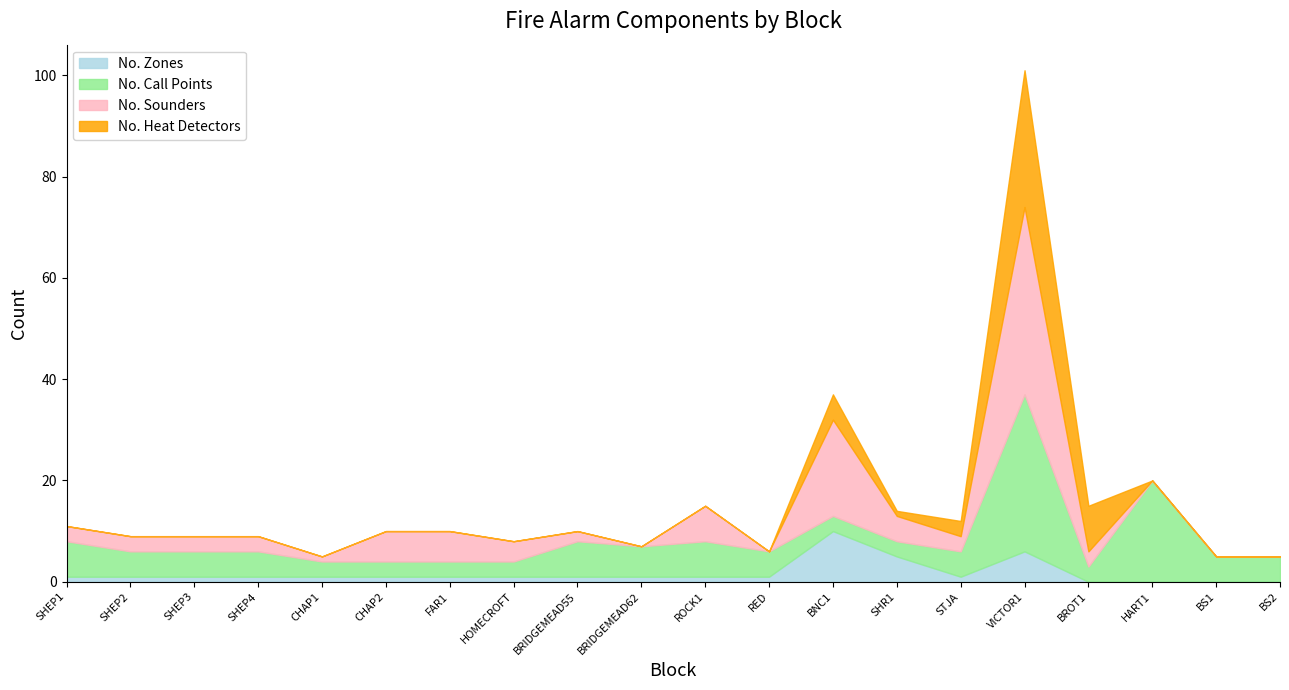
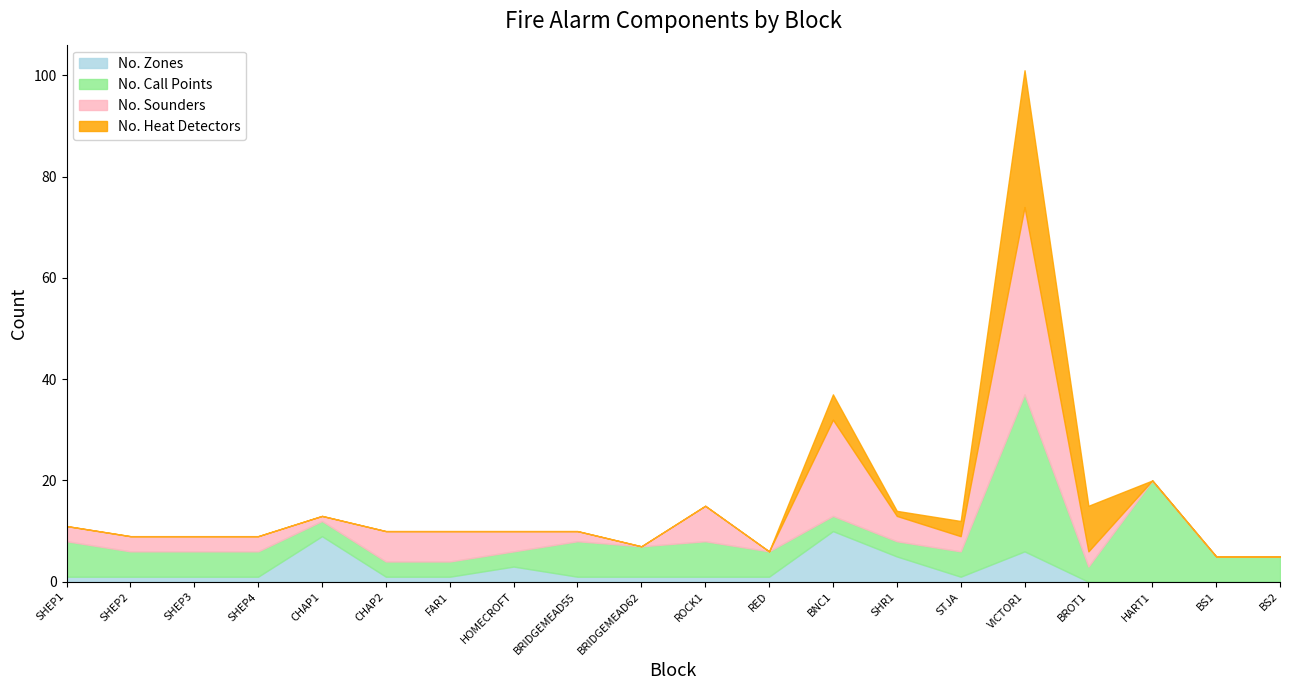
  {
    "No. Zones": {
      "SHEP1": 1,
      "SHEP2": 1,
      "SHEP3": 1,
      "SHEP4": 1,
-     "CHAP1": 1,
+     "CHAP1": 9,
      "CHAP2": 1,
      "FAR1": 1,
-     "HOMECROFT": 1,
+     "HOMECROFT": 3,
      "BRIDGEMEAD55": 1,
      "BRIDGEMEAD62": 1,
      "ROCK1": 1,
      "RED": 1,
      "BNC1": 10,
      "SHR1": 5,
      "STJA": 1,
      "VICTOR1": 6,
      "BROT1": 0,
      "HART1": 0,
      "BS1": 0,
      "BS2": 0
    },
    "No. Call Points": {
      "SHEP1": 7,
      "SHEP2": 5,
      "SHEP3": 5,
      "SHEP4": 5,
      "CHAP1": 3,
      "CHAP2": 3,
      "FAR1": 3,
      "HOMECROFT": 3,
      "BRIDGEMEAD55": 7,
      "ROCK1": 7,
      "BNC1": 3,
      "SHR1": 3,
      "STJA": 5,
      "VICTOR1": 31,
      "BROT1": 3
    },
    "No. Sounders": {
      "BNC1": 19,
      "SHR1": 5,
      "STJA": 3,
      "VICTOR1": 37,
      "BROT1": 3
    },
    "No. Heat Detectors": {
      "BNC1": 5,
      "SHR1": 1,
      "STJA": 3,
      "VICTOR1": 27,
      "BROT1": 9
    }
  }
